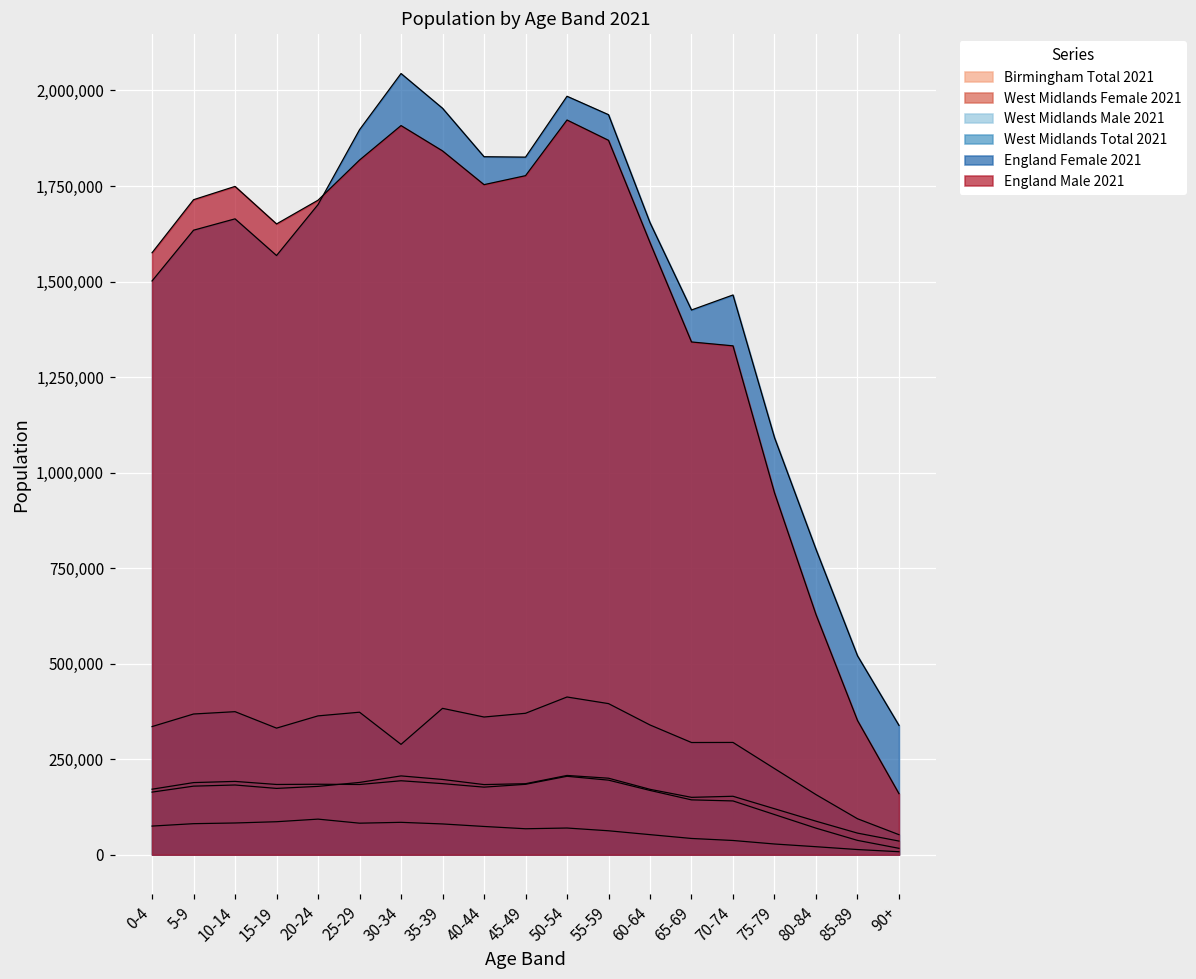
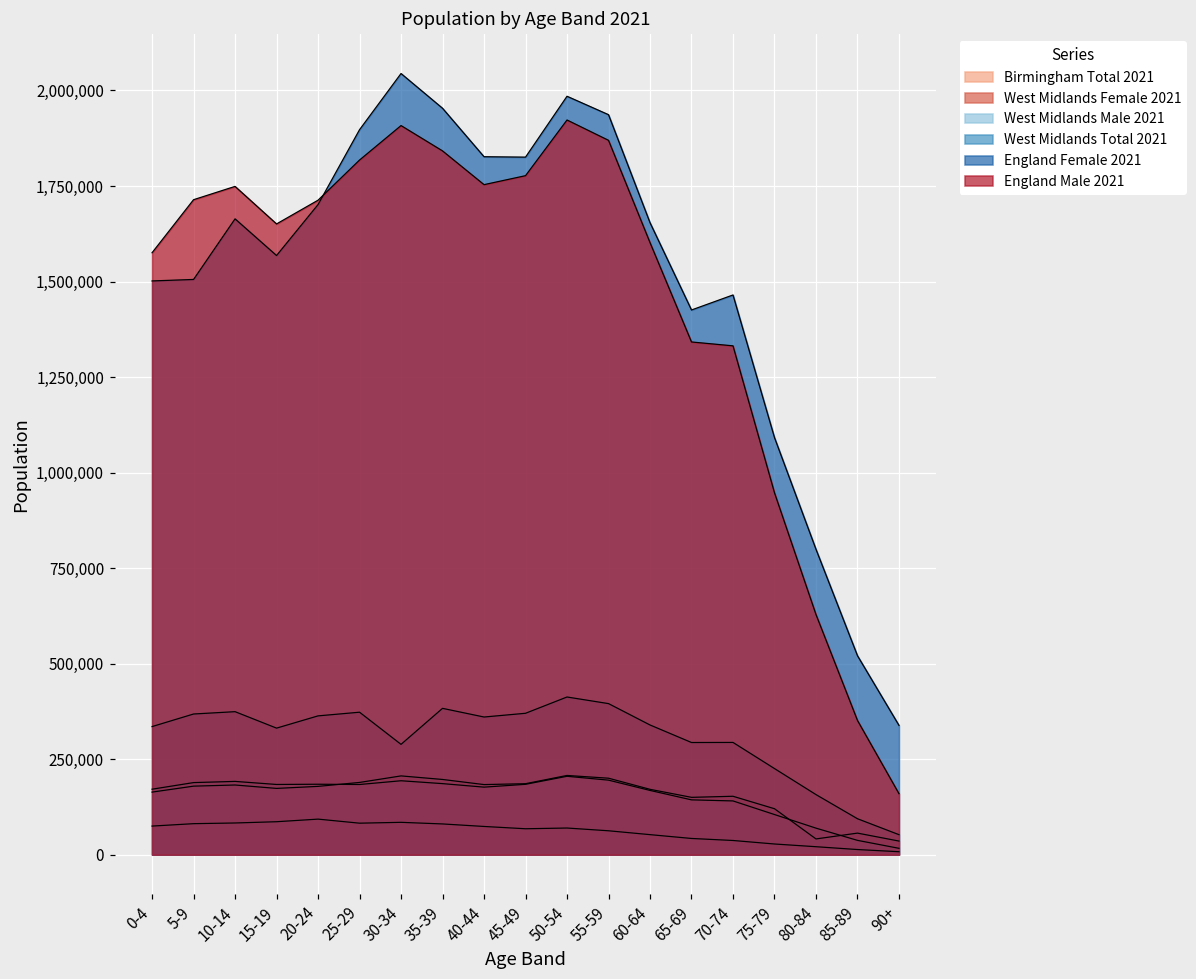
  {
    "Birmingham Total 2021": {
      "0-4": "80,000",
      "5-9": "80,000",
      "10-14": "80,000",
      "15-19": "90,000",
      "20-24": "90,000",
      "25-29": "80,000",
      "30-34": "80,000",
      "35-39": "80,000",
      "40-44": "70,000",
      "45-49": "70,000",
      "50-54": "70,000",
      "55-59": "60,000",
      "60-64": "50,000",
      "65-69": "40,000",
      "70-74": "40,000",
      "75-79": "30,000",
      "80-84": "20,000",
      "85-89": "10,000",
      "90+": "10,000"
    },
    "West Midlands Female 2021": {
      "0-4": "160,000",
      "5-9": "180,000",
      "10-14": "180,000",
      "15-19": "170,000",
      "30-34": "210,000",
      "35-39": "200,000",
      "70-74": "150,000",
      "75-79": "120,000",
-     "80-84": "90,000",
+     "80-84": "40,000",
      "85-89": "60,000",
      "90+": "40,000"
    },
    "West Midlands Male 2021": {
      "0-4": "170,000",
      "5-9": "190,000",
      "10-14": "190,000",
      "15-19": "180,000",
      "30-34": "190,000",
      "35-39": "190,000",
      "70-74": "140,000",
      "75-79": "110,000",
      "80-84": "70,000",
      "85-89": "40,000",
      "90+": "20,000"
    },
    "West Midlands Total 2021": {
      "0-4": "340,000",
      "5-9": "370,000",
      "10-14": "370,000",
      "15-19": "330,000",
      "20-24": "360,000",
      "25-29": "370,000",
      "30-34": "290,000",
      "35-39": "380,000",
      "40-44": "360,000",
      "45-49": "370,000",
      "50-54": "410,000",
      "55-59": "400,000",
      "60-64": "340,000",
      "65-69": "290,000",
      "70-74": "290,000",
      "75-79": "230,000",
      "80-84": "160,000",
      "85-89": "90,000",
      "90+": "50,000"
    },
    "England Female 2021": {
      "0-4": "1,500,000",
-     "5-9": "1,630,000",
+     "5-9": "1,510,000",
      "10-14": "1,660,000",
      "15-19": "1,570,000",
      "20-24": "1,700,000",
      "25-29": "1,900,000",
      "30-34": "2,040,000",
      "35-39": "1,950,000",
      "40-44": "1,830,000",
      "45-49": "1,830,000",
      "50-54": "1,980,000",
      "55-59": "1,940,000",
      "60-64": "1,650,000",
      "65-69": "1,430,000",
      "70-74": "1,460,000",
      "75-79": "1,090,000",
      "80-84": "800,000",
      "85-89": "520,000",
      "90+": "340,000"
    },
    "England Male 2021": {
      "0-4": "1,580,000",
      "5-9": "1,710,000",
      "10-14": "1,750,000",
      "15-19": "1,650,000",
      "20-24": "1,710,000",
      "25-29": "1,820,000",
      "30-34": "1,910,000",
      "35-39": "1,840,000",
      "40-44": "1,750,000",
      "45-49": "1,780,000",
      "50-54": "1,920,000",
      "55-59": "1,870,000",
      "60-64": "1,600,000",
      "65-69": "1,340,000",
      "70-74": "1,330,000",
      "75-79": "950,000",
      "80-84": "630,000",
      "85-89": "350,000",
      "90+": "160,000"
    }
  }
